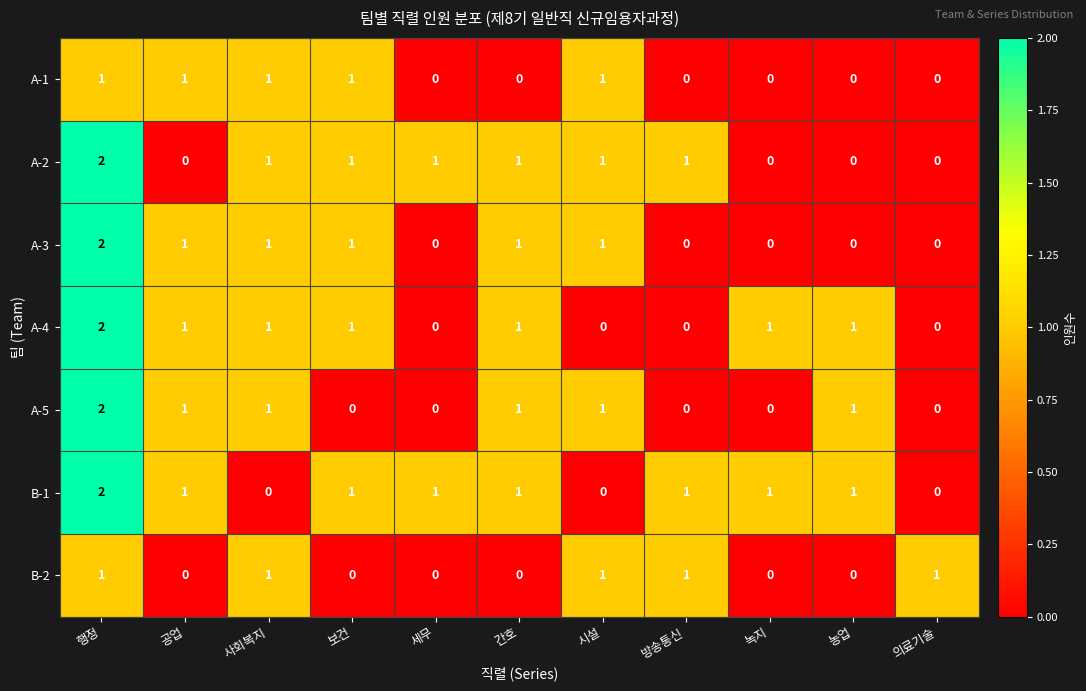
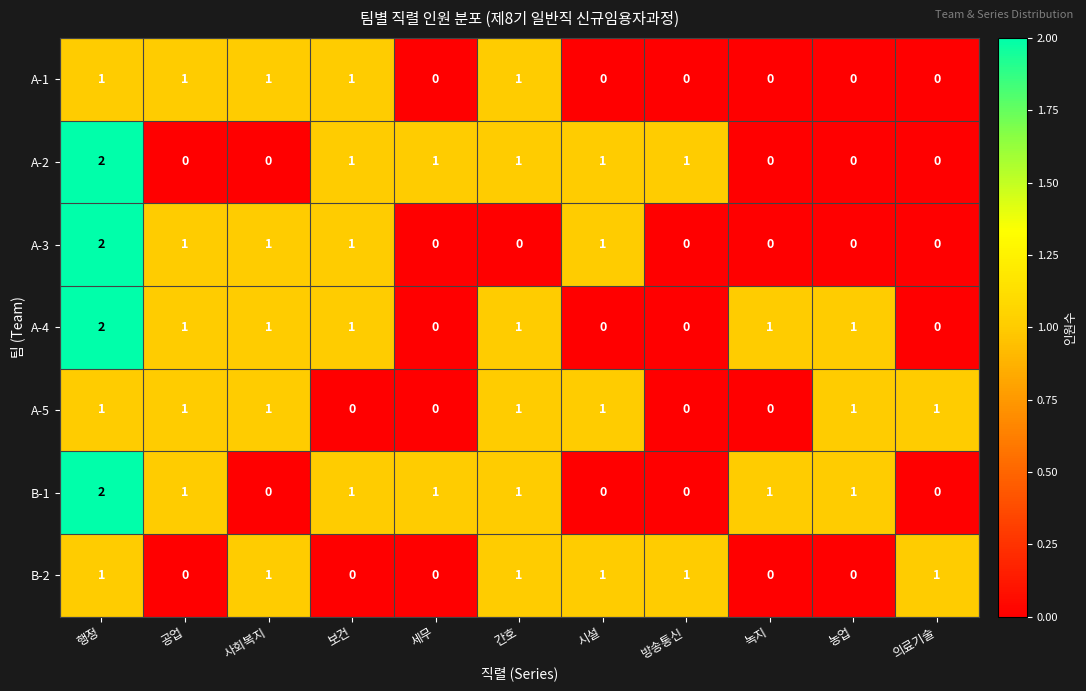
  {
    "A-1": {
      "행정": 1,
      "공업": 1,
      "사회복지": 1,
      "보건": 1,
      "세무": 0,
-     "간호": 0,
-     "시설": 1,
+     "간호": 1,
+     "시설": 0,
      "방송통신": 0,
      "녹지": 0,
      "농업": 0,
      "의료기술": 0
    },
    "A-2": {
      "행정": 2,
      "공업": 0,
-     "사회복지": 1,
+     "사회복지": 0,
      "보건": 1,
      "세무": 1,
      "간호": 1,
      "시설": 1,
      "방송통신": 1,
      "녹지": 0,
      "농업": 0,
      "의료기술": 0
    },
    "A-3": {
      "행정": 2,
      "공업": 1,
      "사회복지": 1,
      "보건": 1,
      "세무": 0,
-     "간호": 1,
+     "간호": 0,
      "시설": 1,
      "방송통신": 0,
      "녹지": 0,
      "농업": 0,
      "의료기술": 0
    },
    "A-4": {
      "행정": 2,
      "공업": 1,
      "사회복지": 1,
      "보건": 1,
      "세무": 0,
      "간호": 1,
      "시설": 0,
      "방송통신": 0,
      "녹지": 1,
      "농업": 1,
      "의료기술": 0
    },
    "A-5": {
-     "행정": 2,
+     "행정": 1,
      "공업": 1,
      "사회복지": 1,
      "보건": 0,
      "세무": 0,
      "간호": 1,
      "시설": 1,
      "방송통신": 0,
      "녹지": 0,
      "농업": 1,
-     "의료기술": 0
+     "의료기술": 1
    },
    "B-1": {
      "행정": 2,
      "공업": 1,
      "사회복지": 0,
      "보건": 1,
      "세무": 1,
      "간호": 1,
      "시설": 0,
-     "방송통신": 1,
+     "방송통신": 0,
      "녹지": 1,
      "농업": 1,
      "의료기술": 0
    },
    "B-2": {
      "행정": 1,
      "공업": 0,
      "사회복지": 1,
      "보건": 0,
      "세무": 0,
-     "간호": 0,
+     "간호": 1,
      "시설": 1,
      "방송통신": 1,
      "녹지": 0,
      "농업": 0,
      "의료기술": 1
    }
  }
